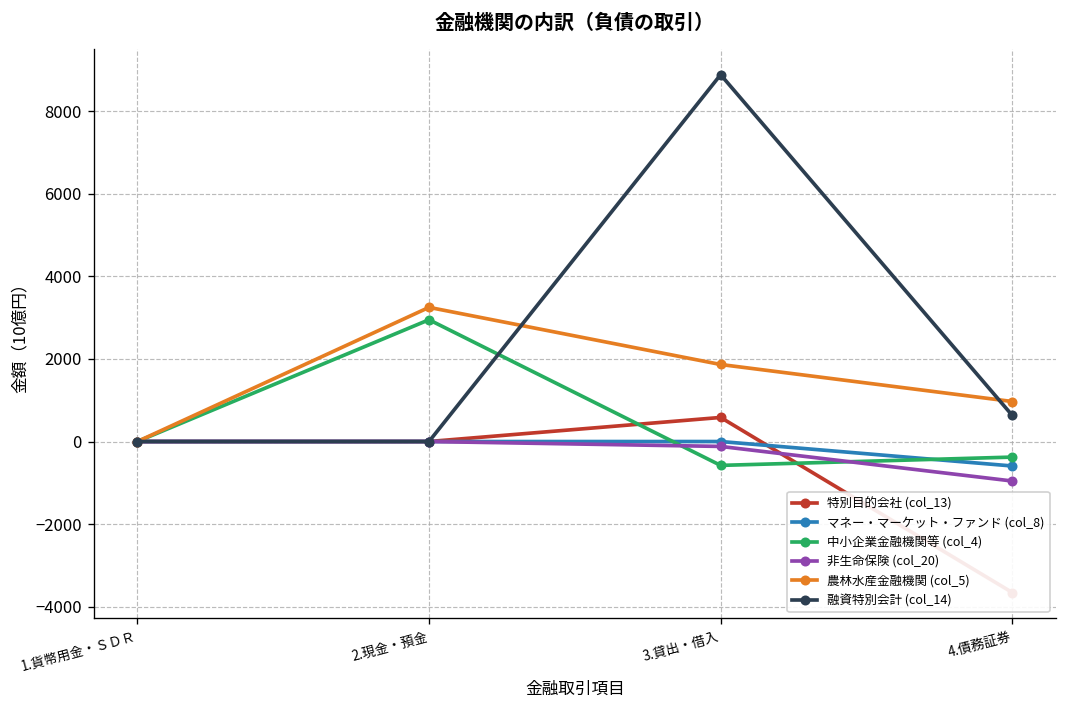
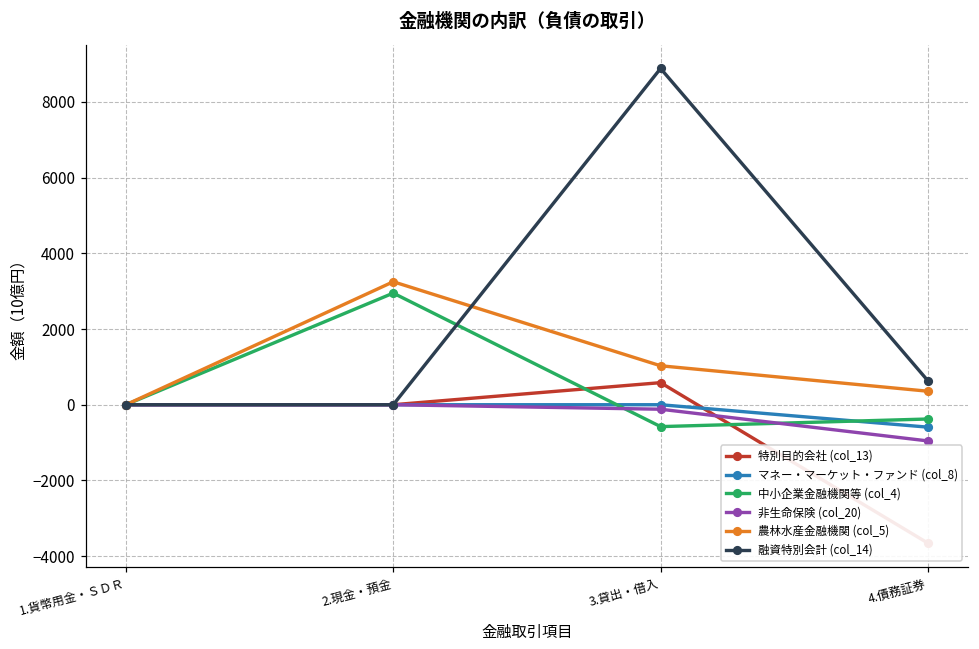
  {
    "特別目的会社 (col_13)": {
      "3.貸出・借入": 600
    },
    "マネー・マーケット・ファンド (col_8)": {
      "3.貸出・借入": 0,
      "4.債務証券": -600
    },
    "中小企業金融機関等 (col_4)": {
      "2.現金・預金": 2900,
      "3.貸出・借入": -600,
      "4.債務証券": -400
    },
    "非生命保険 (col_20)": {
      "3.貸出・借入": -100,
      "4.債務証券": -1000
    },
    "農林水産金融機関 (col_5)": {
      "2.現金・預金": 3200,
-     "3.貸出・借入": 1900,
-     "4.債務証券": 1000
+     "3.貸出・借入": 1000,
+     "4.債務証券": 400
    },
    "融資特別会計 (col_14)": {
      "3.貸出・借入": 8900,
      "4.債務証券": 600
    }
  }
